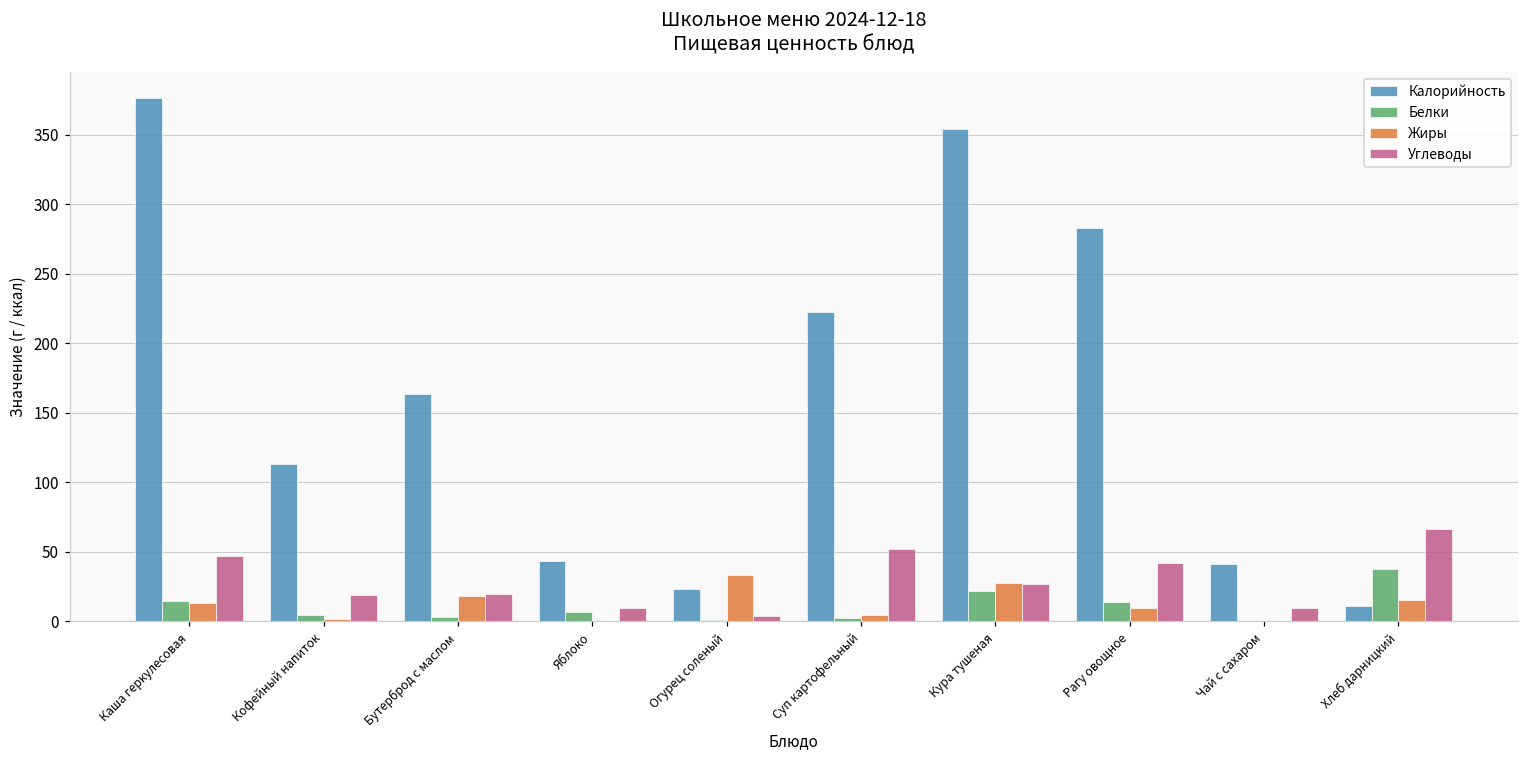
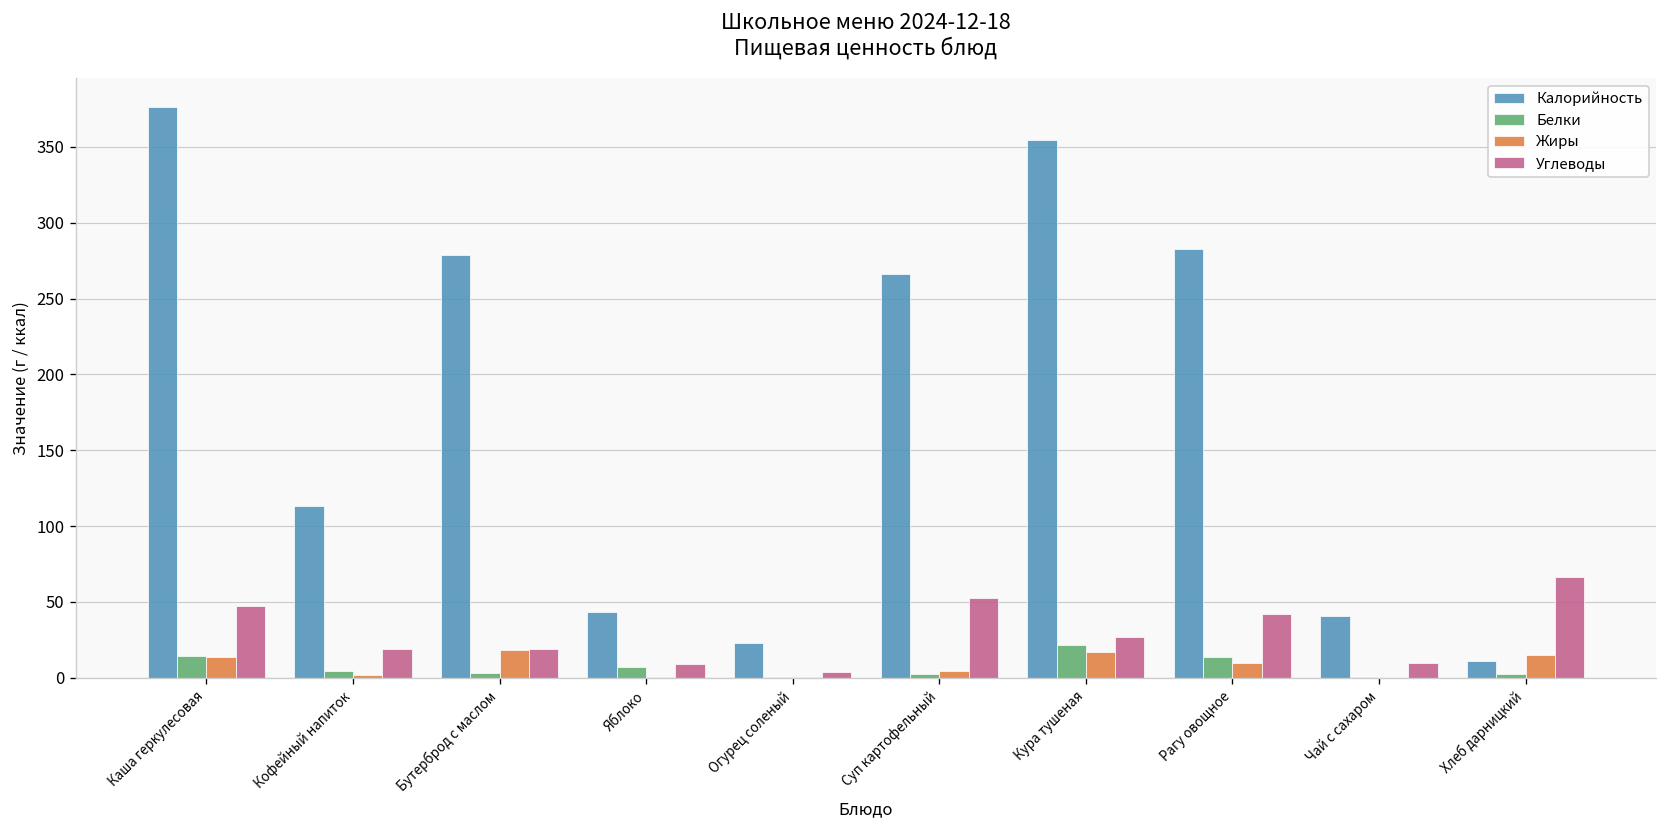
  {
    "Калорийность": {
      "Каша геркулесовая": 376,
      "Кофейный напиток": 113,
-     "Бутерброд с маслом": 163,
+     "Бутерброд с маслом": 278,
      "Яблоко": 43,
      "Огурец соленый": 23,
-     "Суп картофельный": 223,
+     "Суп картофельный": 267,
      "Кура тушеная": 354,
      "Рагу овощное": 283,
      "Чай с сахаром": 41,
      "Хлеб дарницкий": 11
    },
    "Белки": {
      "Каша геркулесовая": 14,
      "Кофейный напиток": 5,
      "Бутерброд с маслом": 3,
      "Яблоко": 7,
      "Суп картофельный": 3,
      "Кура тушеная": 22,
      "Рагу овощное": 14,
-     "Хлеб дарницкий": 38
+     "Хлеб дарницкий": 2
    },
    "Жиры": {
      "Каша геркулесовая": 13,
      "Бутерброд с маслом": 18,
-     "Огурец соленый": 33,
+     "Огурец соленый": 1,
      "Суп картофельный": 5,
-     "Кура тушеная": 28,
+     "Кура тушеная": 17,
      "Рагу овощное": 10,
      "Чай с сахаром": 0,
      "Хлеб дарницкий": 15
    },
    "Углеводы": {
      "Каша геркулесовая": 47,
      "Кофейный напиток": 19,
      "Бутерброд с маслом": 19,
      "Яблоко": 9,
      "Огурец соленый": 4,
      "Суп картофельный": 52,
      "Кура тушеная": 27,
      "Рагу овощное": 42,
      "Чай с сахаром": 9,
      "Хлеб дарницкий": 67
    }
  }
